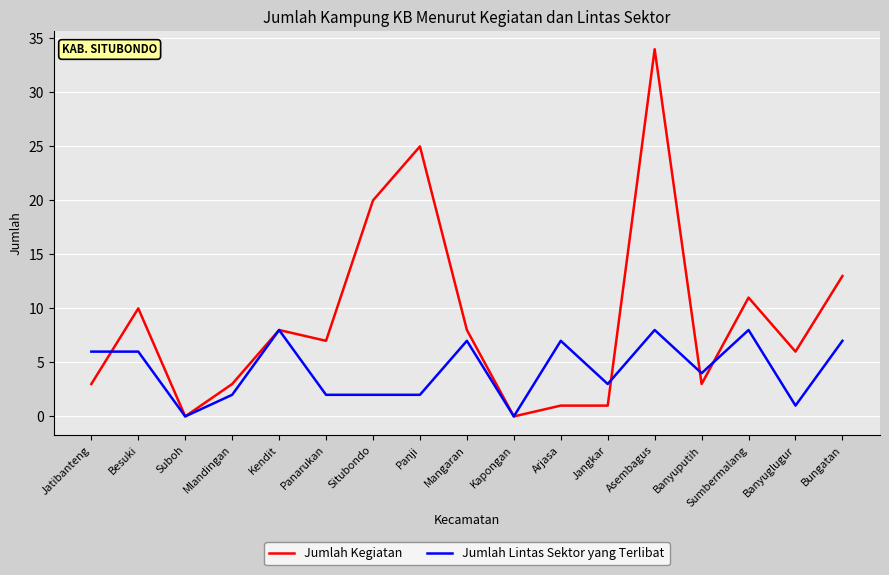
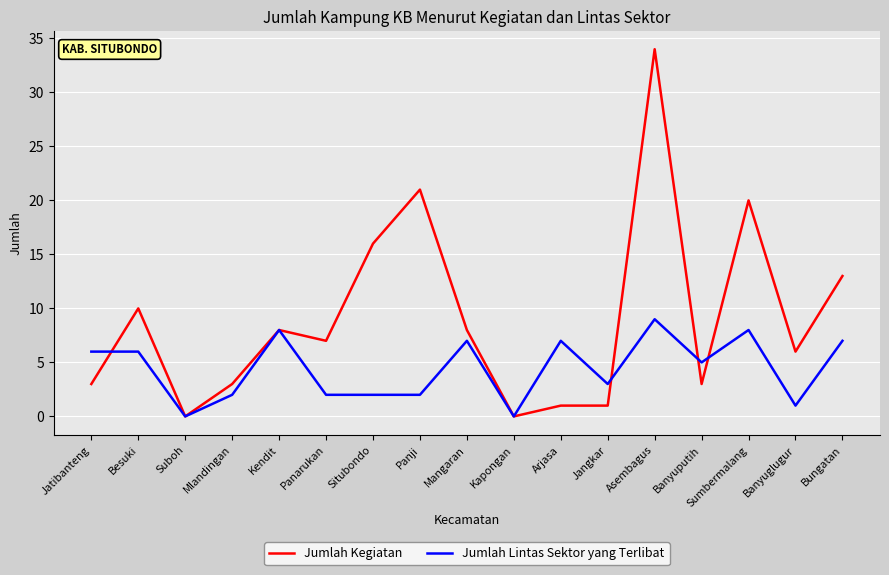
  {
    "Jumlah Kegiatan": {
      "Jatibanteng": 3,
      "Besuki": 10,
      "Mlandingan": 3,
      "Panarukan": 7,
-     "Situbondo": 20,
-     "Panji": 25,
+     "Situbondo": 16,
+     "Panji": 21,
      "Mangaran": 8,
      "Arjasa": 1,
      "Jangkar": 1,
      "Asembagus": 34,
      "Banyuputih": 3,
-     "Sumbermalang": 11,
+     "Sumbermalang": 20,
      "Banyuglugur": 6,
      "Bungatan": 13
    },
    "Jumlah Lintas Sektor yang Terlibat": {
      "Jatibanteng": 6,
      "Besuki": 6,
      "Mlandingan": 2,
      "Panarukan": 2,
      "Situbondo": 2,
      "Panji": 2,
      "Mangaran": 7,
      "Arjasa": 7,
      "Jangkar": 3,
-     "Asembagus": 8,
-     "Banyuputih": 4,
+     "Asembagus": 9,
+     "Banyuputih": 5,
      "Sumbermalang": 8,
      "Banyuglugur": 1,
      "Bungatan": 7
    }
  }
